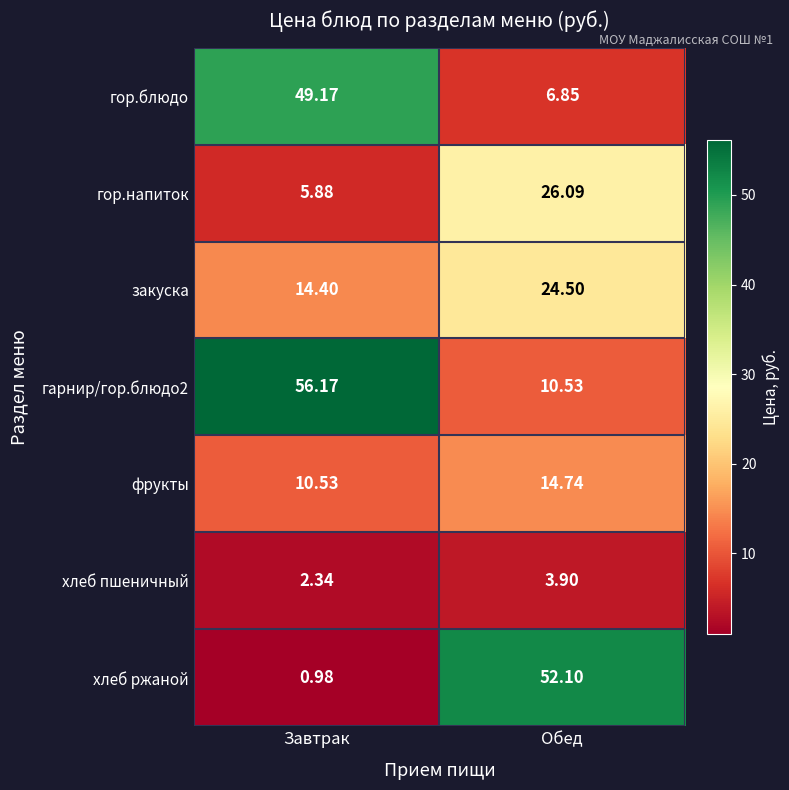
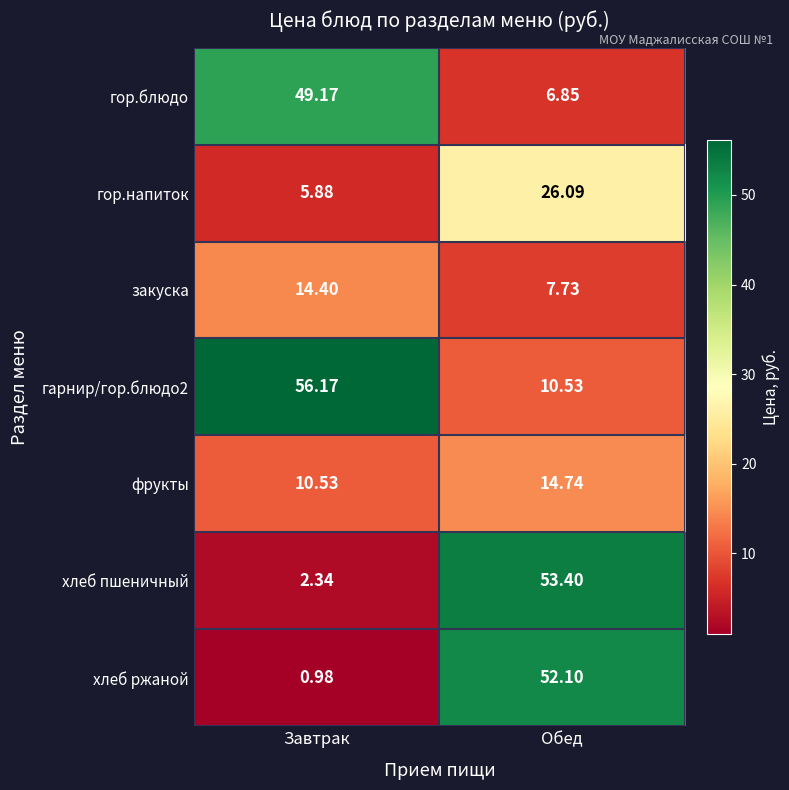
  {
    "гор.блюдо": {
      "Завтрак": 49.17,
      "Обед": 6.85
    },
    "гор.напиток": {
      "Завтрак": 5.88,
      "Обед": 26.09
    },
    "закуска": {
      "Завтрак": 14.40,
-     "Обед": 24.50
+     "Обед": 7.73
    },
    "гарнир/гор.блюдо2": {
      "Завтрак": 56.17,
      "Обед": 10.53
    },
    "фрукты": {
      "Завтрак": 10.53,
      "Обед": 14.74
    },
    "хлеб пшеничный": {
      "Завтрак": 2.34,
-     "Обед": 3.90
+     "Обед": 53.40
    },
    "хлеб ржаной": {
      "Завтрак": 0.98,
      "Обед": 52.10
    }
  }
